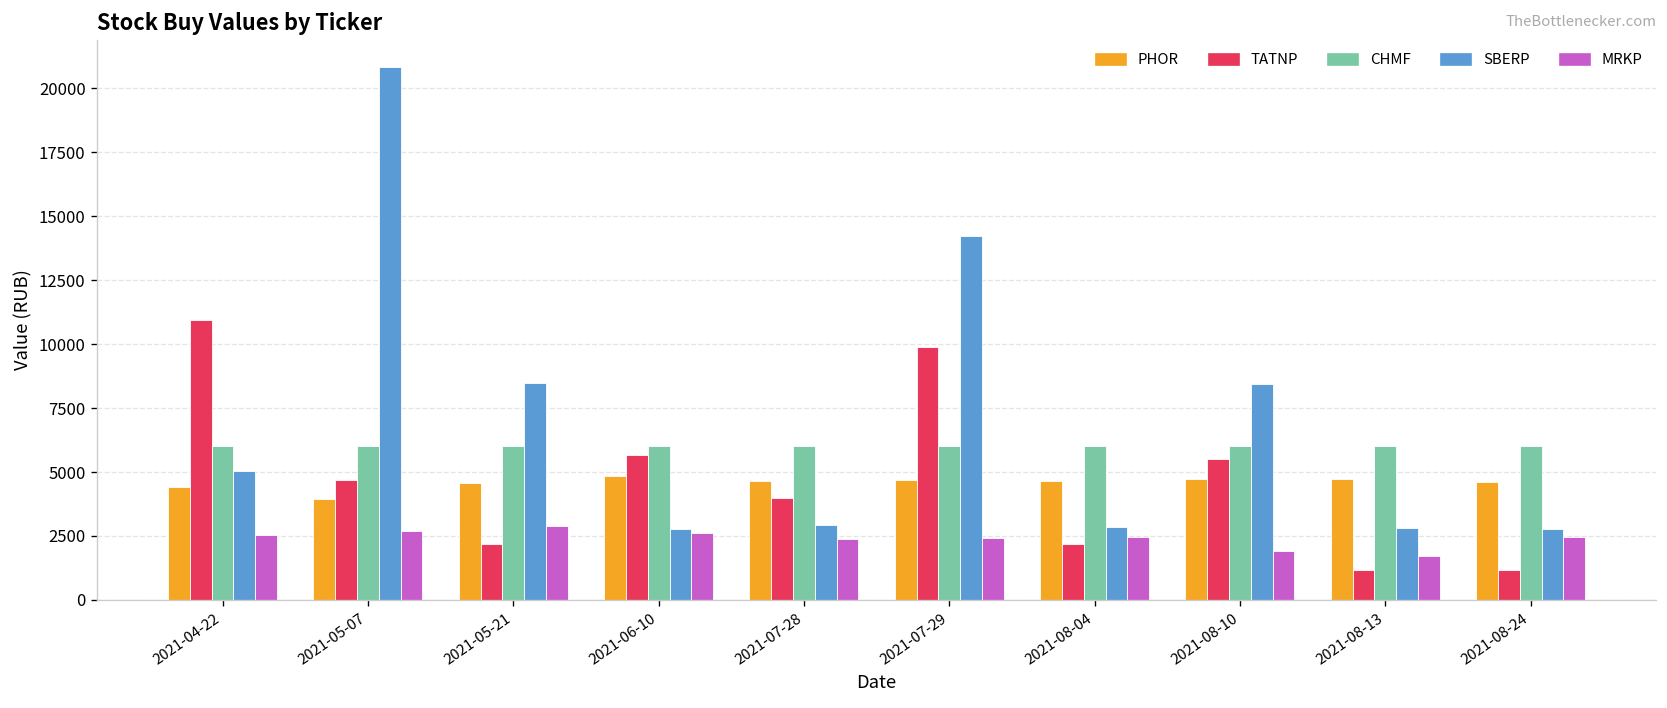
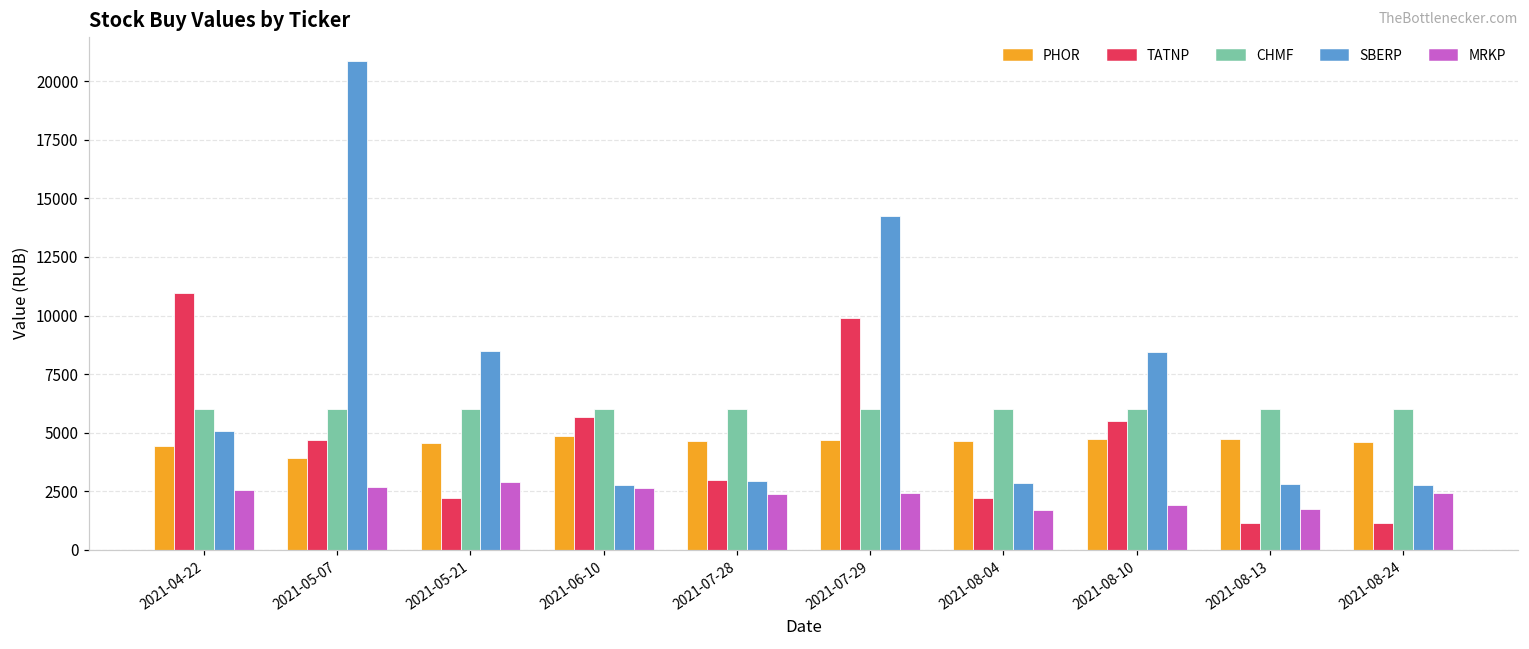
  {
    "PHOR": {
      "2021-04-22": 4400,
      "2021-05-07": 3900,
      "2021-05-21": 4600,
      "2021-06-10": 4900,
      "2021-07-28": 4700,
      "2021-07-29": 4700,
      "2021-08-04": 4700,
      "2021-08-10": 4700,
      "2021-08-13": 4700,
      "2021-08-24": 4600
    },
    "TATNP": {
      "2021-04-22": 11000,
      "2021-05-07": 4700,
      "2021-05-21": 2200,
      "2021-06-10": 5700,
-     "2021-07-28": 4000,
+     "2021-07-28": 3000,
      "2021-07-29": 9900,
      "2021-08-04": 2200,
      "2021-08-10": 5500,
      "2021-08-13": 1200,
      "2021-08-24": 1200
    },
    "CHMF": {
      "2021-04-22": 6000,
      "2021-05-07": 6000,
      "2021-05-21": 6000,
      "2021-06-10": 6000,
      "2021-07-28": 6000,
      "2021-07-29": 6000,
      "2021-08-04": 6000,
      "2021-08-10": 6000,
      "2021-08-13": 6000,
      "2021-08-24": 6000
    },
    "SBERP": {
      "2021-04-22": 5100,
      "2021-05-07": 20900,
      "2021-05-21": 8500,
      "2021-06-10": 2800,
      "2021-07-28": 2900,
      "2021-07-29": 14200,
      "2021-08-04": 2900,
      "2021-08-10": 8400,
      "2021-08-13": 2800,
      "2021-08-24": 2800
    },
    "MRKP": {
      "2021-04-22": 2600,
      "2021-05-07": 2700,
      "2021-05-21": 2900,
      "2021-06-10": 2600,
      "2021-07-28": 2400,
      "2021-07-29": 2400,
-     "2021-08-04": 2400,
+     "2021-08-04": 1700,
      "2021-08-10": 1900,
      "2021-08-13": 1700,
      "2021-08-24": 2400
    }
  }
